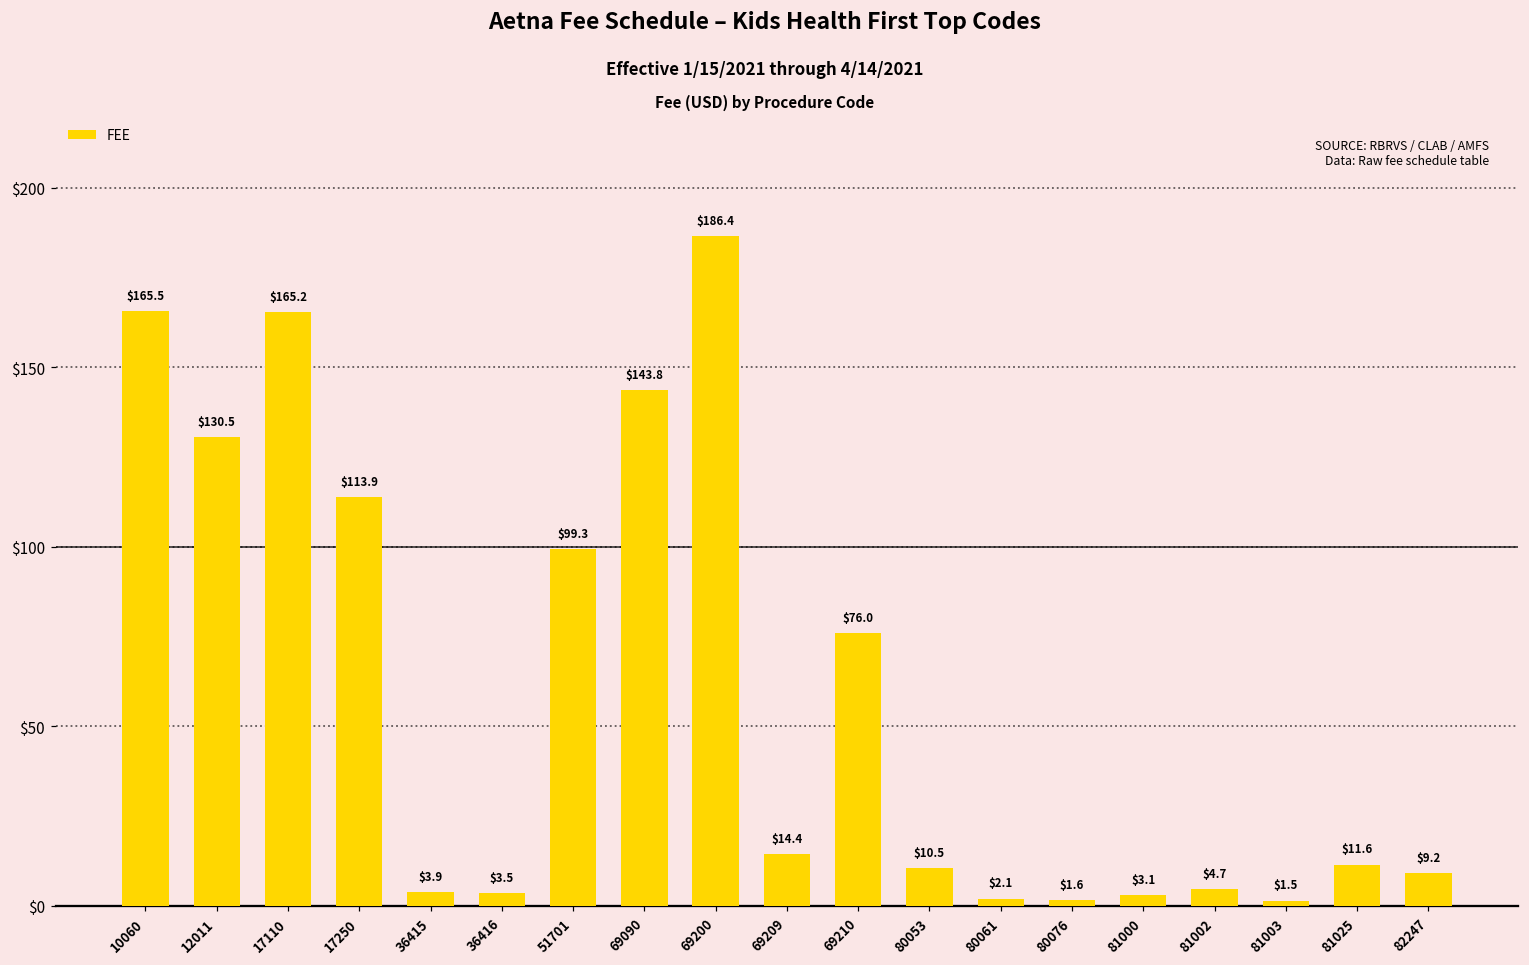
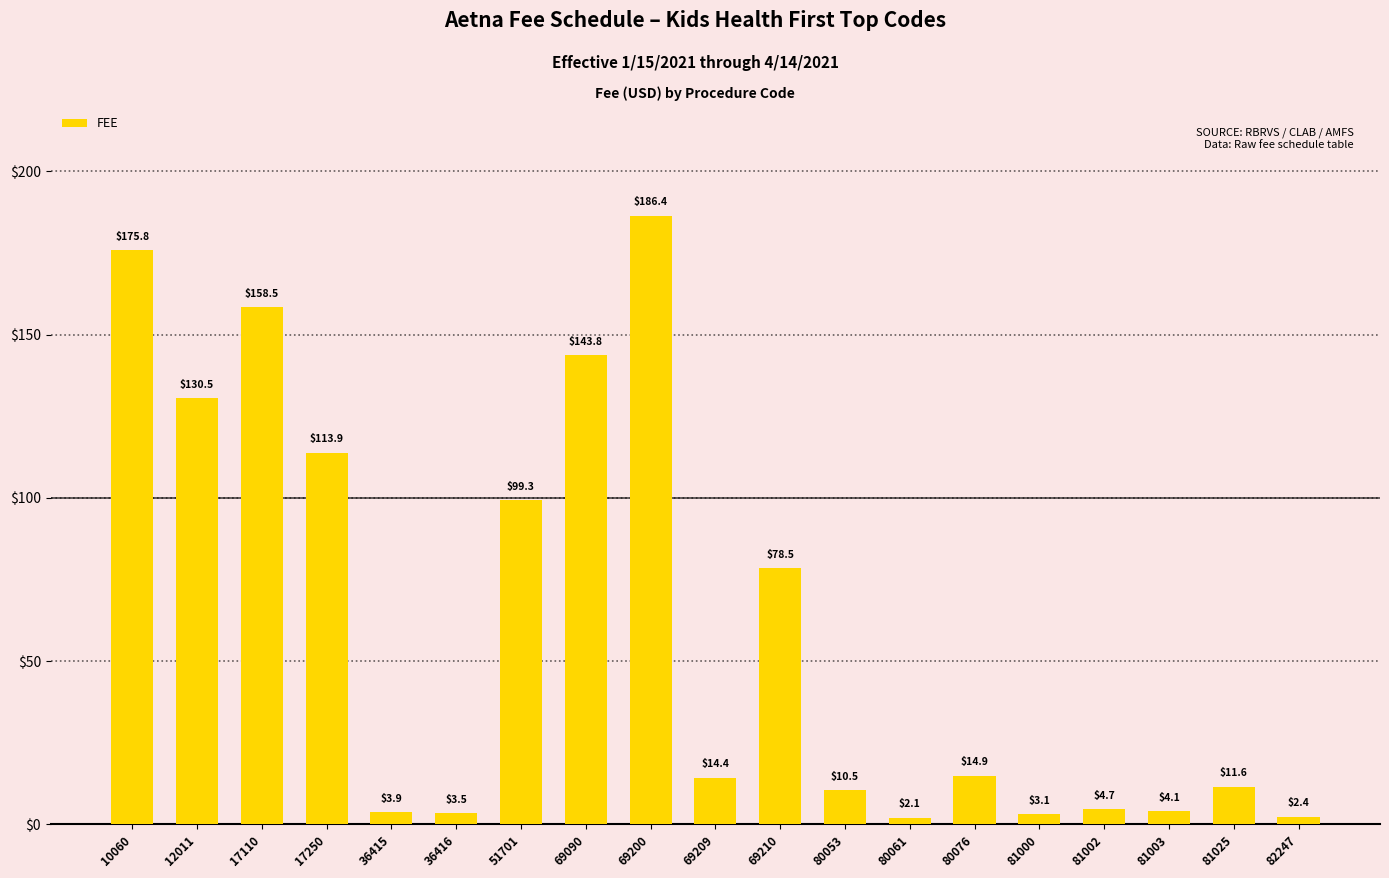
  {
-   "10060": "$165.5",
+   "10060": "$175.8",
    "12011": "$130.5",
-   "17110": "$165.2",
+   "17110": "$158.5",
    "17250": "$113.9",
    "36415": "$3.9",
    "36416": "$3.5",
    "51701": "$99.3",
    "69090": "$143.8",
    "69200": "$186.4",
    "69209": "$14.4",
-   "69210": "$76.0",
+   "69210": "$78.5",
    "80053": "$10.5",
    "80061": "$2.1",
-   "80076": "$1.6",
+   "80076": "$14.9",
    "81000": "$3.1",
    "81002": "$4.7",
-   "81003": "$1.5",
+   "81003": "$4.1",
    "81025": "$11.6",
-   "82247": "$9.2"
+   "82247": "$2.4"
  }
